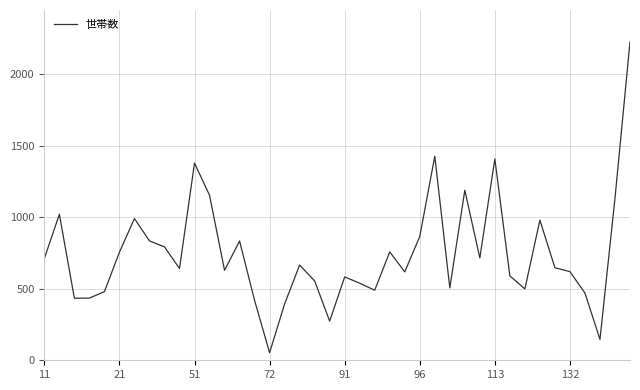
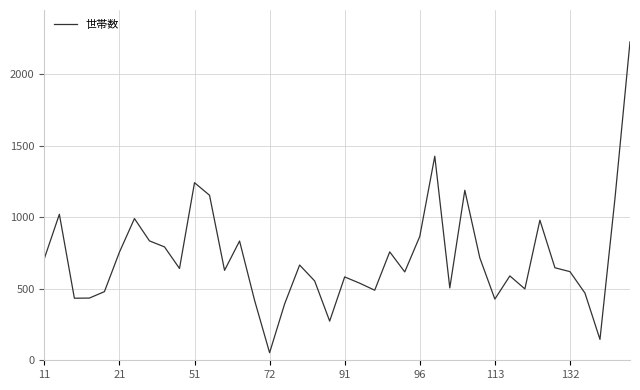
  {
-   "51": 1380,
+   "51": 1240,
    "72": 50,
    "91": 580,
    "96": 870,
-   "113": 1410,
+   "113": 430,
    "132": 620
  }
